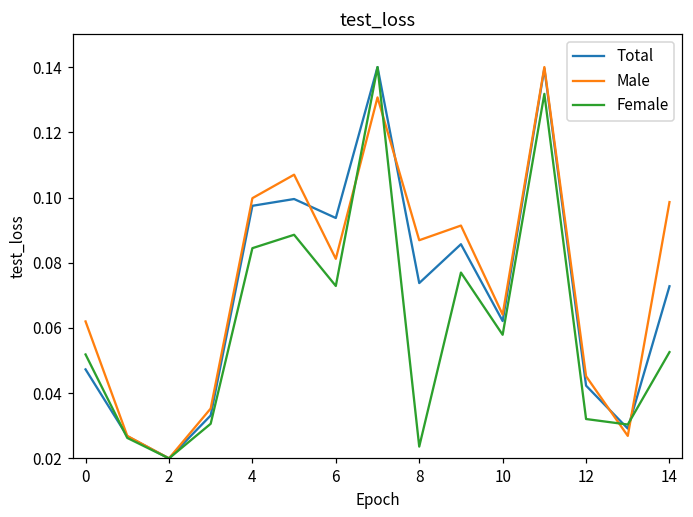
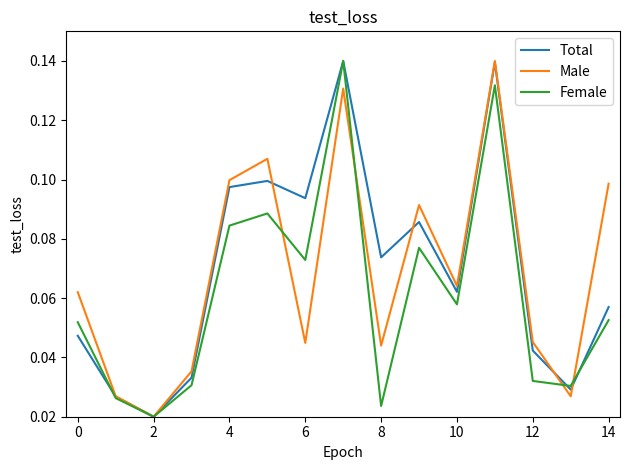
  {
    "Total": {
      "0": 0.047,
      "4": 0.097,
      "6": 0.094,
      "8": 0.074,
      "10": 0.062,
      "12": 0.042,
-     "14": 0.073
+     "14": 0.057
    },
    "Male": {
      "0": 0.062,
      "4": 0.100,
-     "6": 0.081,
-     "8": 0.087,
+     "6": 0.045,
+     "8": 0.044,
      "10": 0.064,
      "12": 0.045,
      "14": 0.099
    },
    "Female": {
      "0": 0.052,
      "4": 0.084,
      "6": 0.073,
      "8": 0.024,
      "10": 0.058,
      "12": 0.032,
      "14": 0.053
    }
  }
